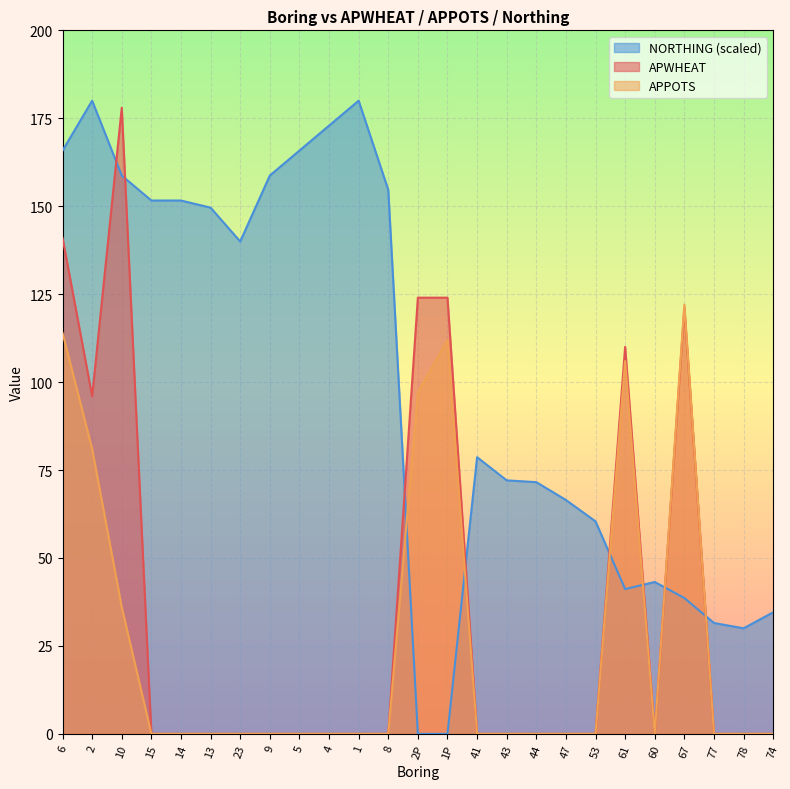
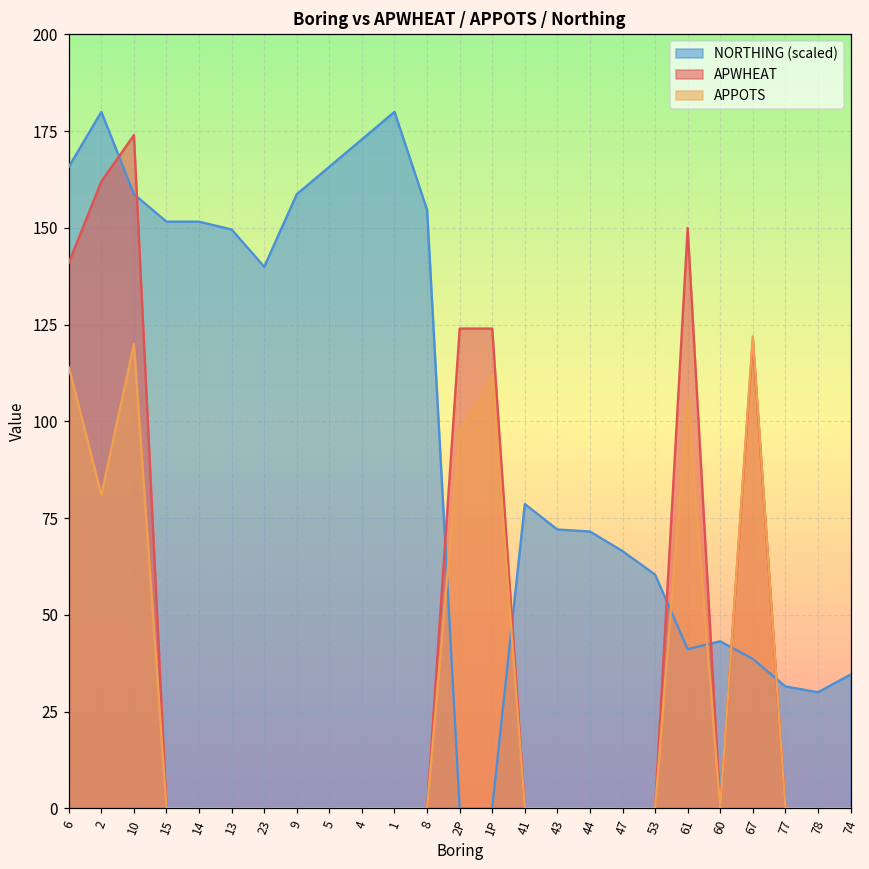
  {
    "NORTHING (scaled)": {
      "6": 166,
      "2": 180,
      "10": 159,
      "15": 152,
      "14": 152,
      "13": 150,
      "23": 140,
      "9": 159,
      "5": 166,
      "4": 173,
      "1": 180,
      "8": 155,
      "2P": 0,
      "1P": 0,
      "41": 79,
      "43": 72,
      "44": 72,
      "47": 66,
      "53": 60,
      "61": 41,
      "60": 43,
      "67": 39,
      "77": 32,
      "78": 30,
      "74": 35
    },
    "APWHEAT": {
      "6": 141,
-     "2": 96,
-     "10": 178,
+     "2": 162,
+     "10": 174,
      "2P": 124,
      "1P": 124,
-     "61": 110,
+     "61": 150,
      "67": 121
    },
    "APPOTS": {
      "6": 114,
      "2": 81,
-     "10": 36,
+     "10": 120,
      "2P": 97,
      "1P": 112,
      "61": 106,
      "67": 122
    }
  }
